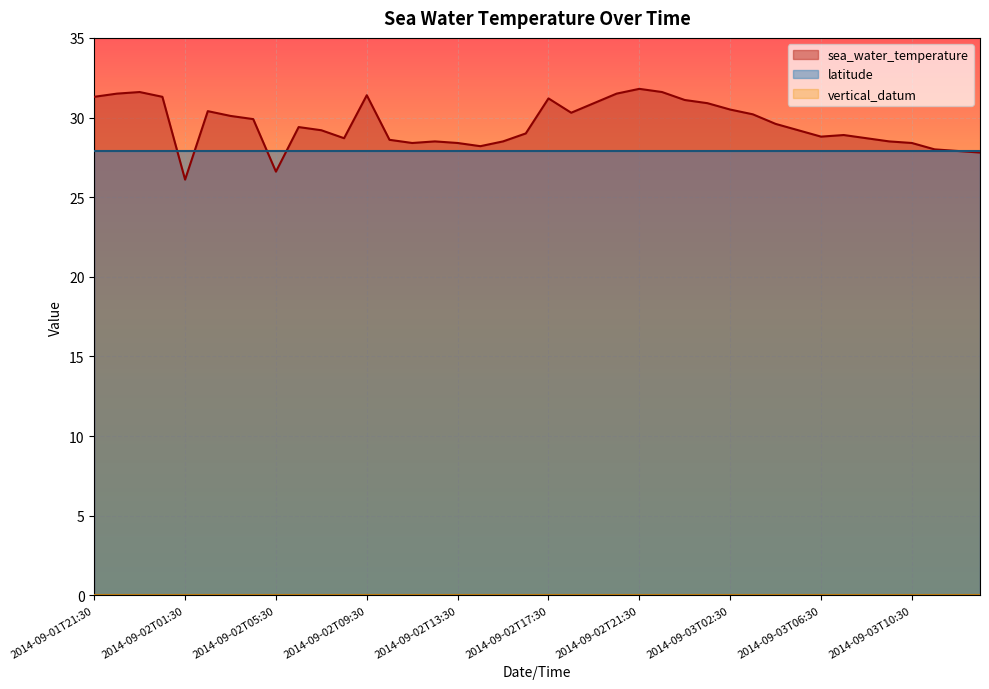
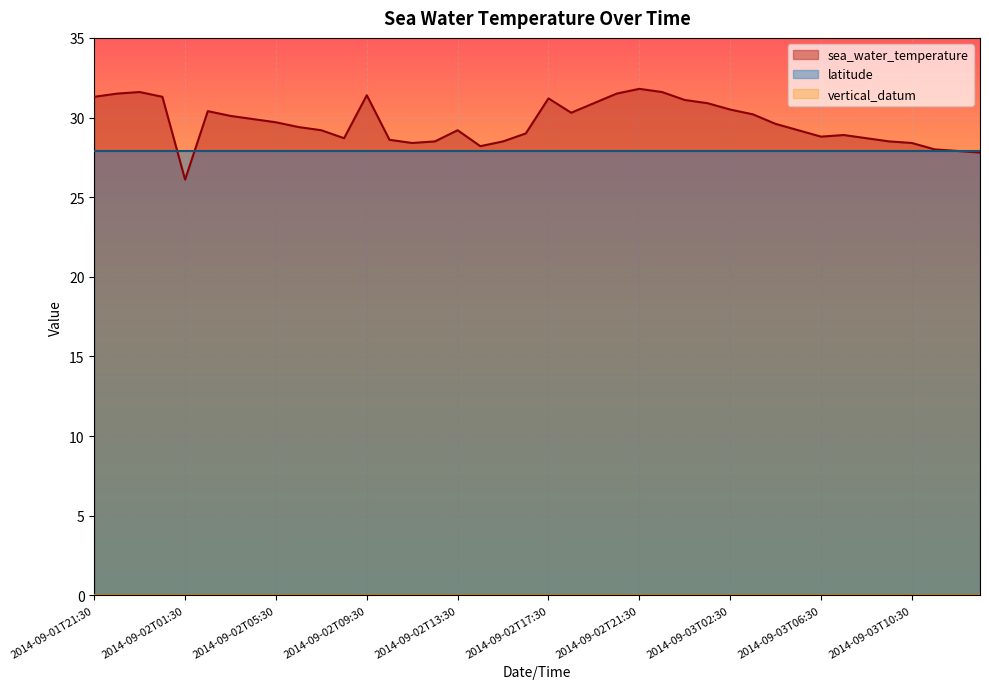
  {
    "sea_water_temperature": {
      "2014-09-01T21:30": 31.3,
      "2014-09-02T01:30": 26.1,
-     "2014-09-02T05:30": 26.6,
+     "2014-09-02T05:30": 29.7,
      "2014-09-02T09:30": 31.4,
-     "2014-09-02T13:30": 28.4,
+     "2014-09-02T13:30": 29.2,
      "2014-09-02T17:30": 31.2,
      "2014-09-02T21:30": 31.8,
      "2014-09-03T02:30": 30.5,
      "2014-09-03T06:30": 28.8,
      "2014-09-03T10:30": 28.4
    },
    "latitude": {
      "2014-09-01T21:30": 27.9,
      "2014-09-02T01:30": 27.9,
      "2014-09-02T05:30": 27.9,
      "2014-09-02T09:30": 27.9,
      "2014-09-02T13:30": 27.9,
      "2014-09-02T17:30": 27.9,
      "2014-09-02T21:30": 27.9,
      "2014-09-03T02:30": 27.9,
      "2014-09-03T06:30": 27.9,
      "2014-09-03T10:30": 27.9
    },
    "vertical_datum": {
      "2014-09-01T21:30": 0.0,
      "2014-09-02T01:30": 0.0,
      "2014-09-02T05:30": 0.0,
      "2014-09-02T09:30": 0.0,
      "2014-09-02T13:30": 0.0,
      "2014-09-02T17:30": 0.0,
      "2014-09-02T21:30": 0.0,
      "2014-09-03T02:30": 0.0,
      "2014-09-03T06:30": 0.0,
      "2014-09-03T10:30": 0.0
    }
  }
